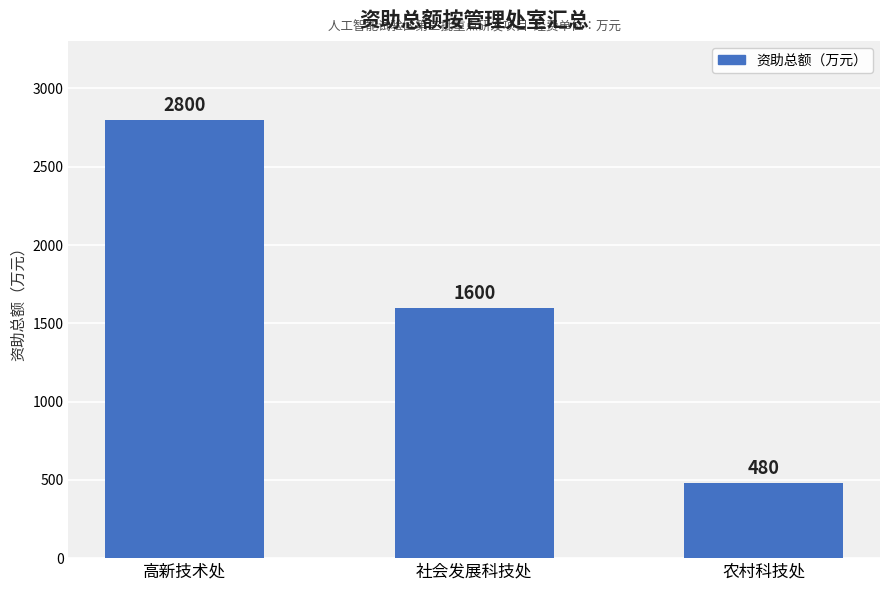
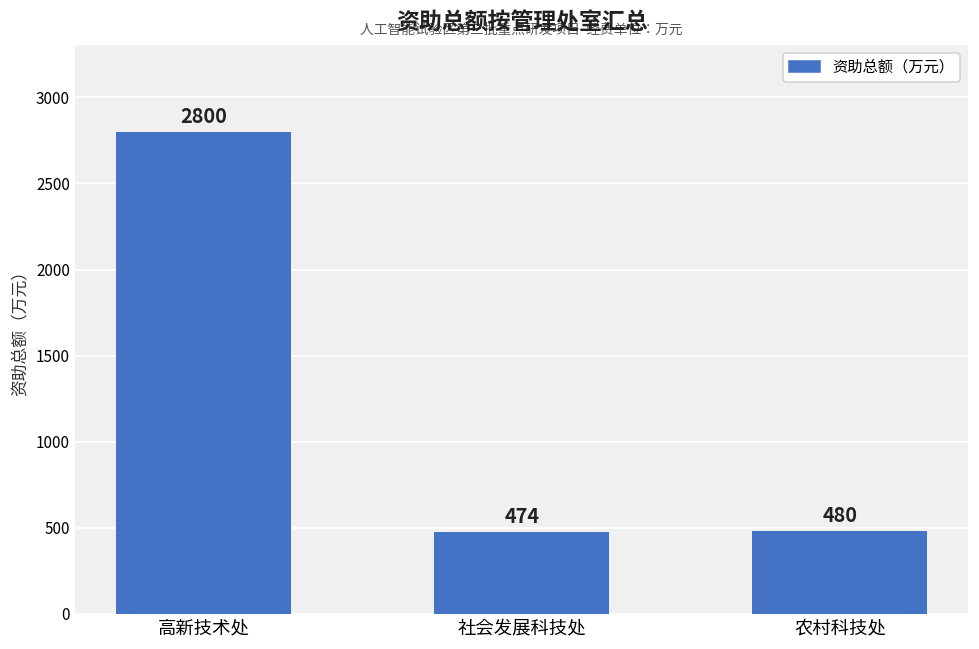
  {
    "高新技术处": 2800,
-   "社会发展科技处": 1600,
+   "社会发展科技处": 474,
    "农村科技处": 480
  }
